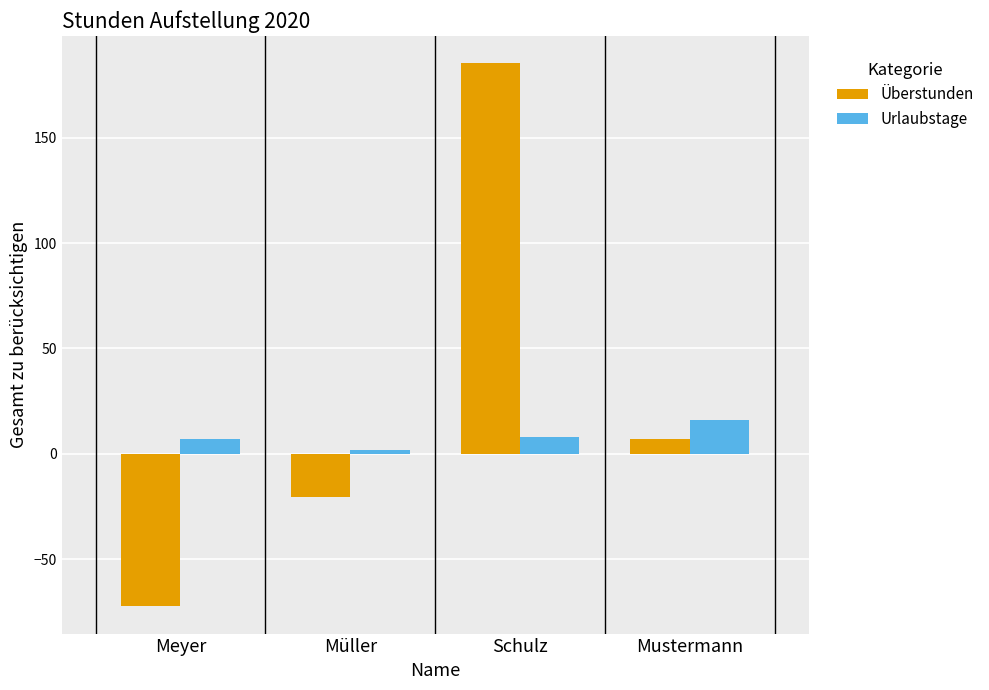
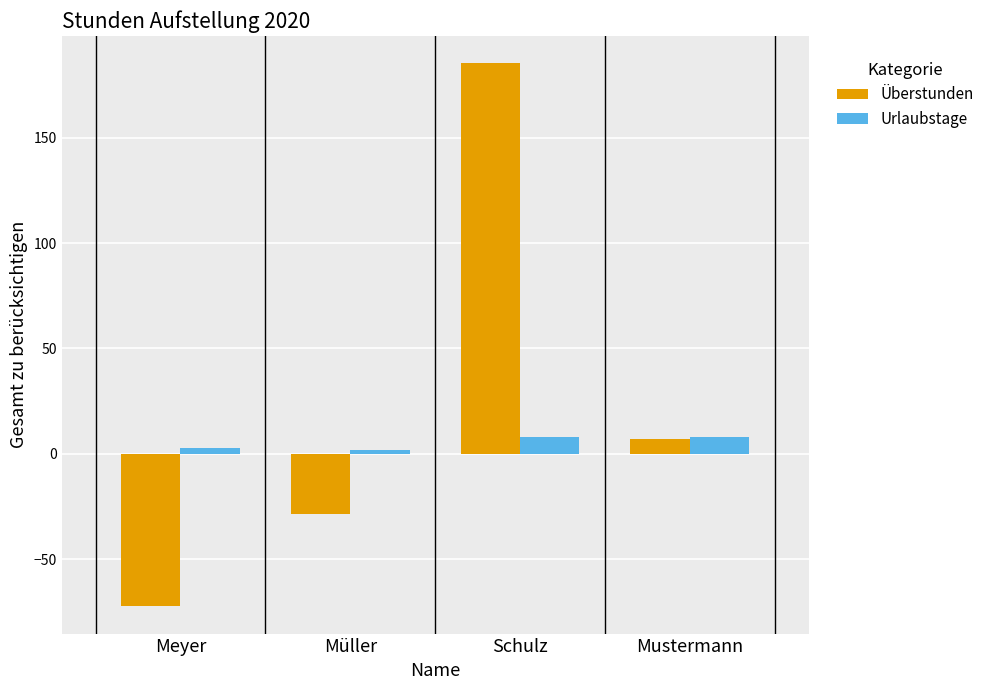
  {
    "Überstunden": {
      "Meyer": -72,
-     "Müller": -20,
+     "Müller": -28,
      "Schulz": 185,
      "Mustermann": 7
    },
    "Urlaubstage": {
-     "Meyer": 7,
+     "Meyer": 3,
      "Müller": 2,
      "Schulz": 8,
-     "Mustermann": 16
+     "Mustermann": 8
    }
  }
